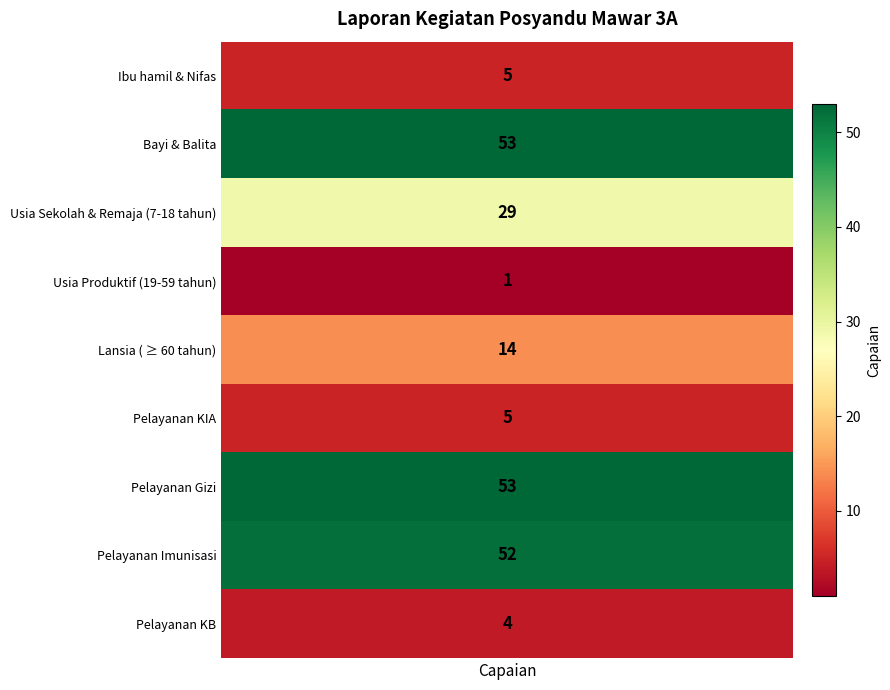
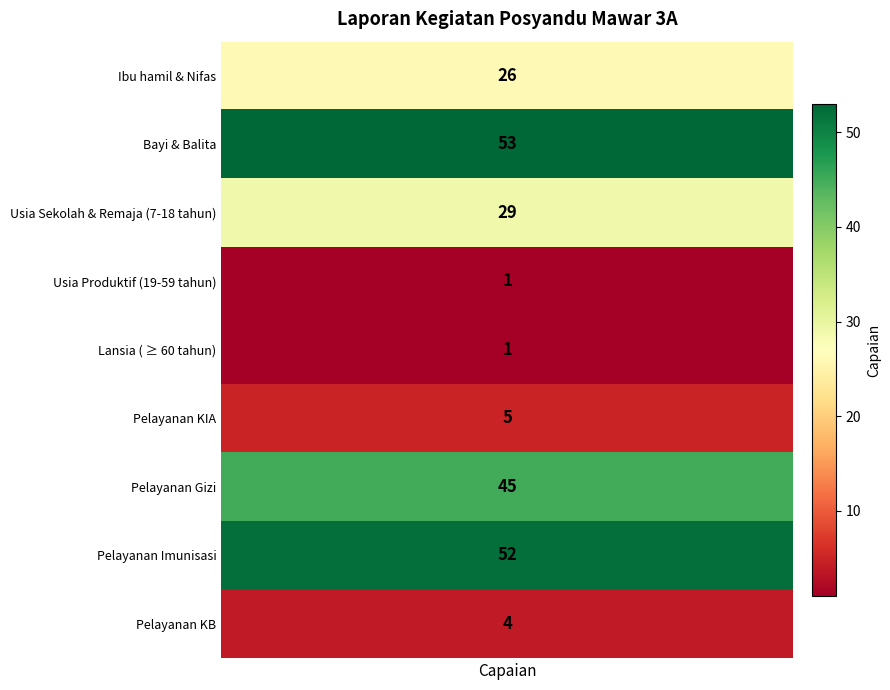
  {
    "Ibu hamil & Nifas": {
-     "Capaian": 5
+     "Capaian": 26
    },
    "Bayi & Balita": {
      "Capaian": 53
    },
    "Usia Sekolah & Remaja (7-18 tahun)": {
      "Capaian": 29
    },
    "Usia Produktif (19-59 tahun)": {
      "Capaian": 1
    },
    "Lansia ( ≥ 60 tahun)": {
-     "Capaian": 14
+     "Capaian": 1
    },
    "Pelayanan KIA": {
      "Capaian": 5
    },
    "Pelayanan Gizi": {
-     "Capaian": 53
+     "Capaian": 45
    },
    "Pelayanan Imunisasi": {
      "Capaian": 52
    },
    "Pelayanan KB": {
      "Capaian": 4
    }
  }
